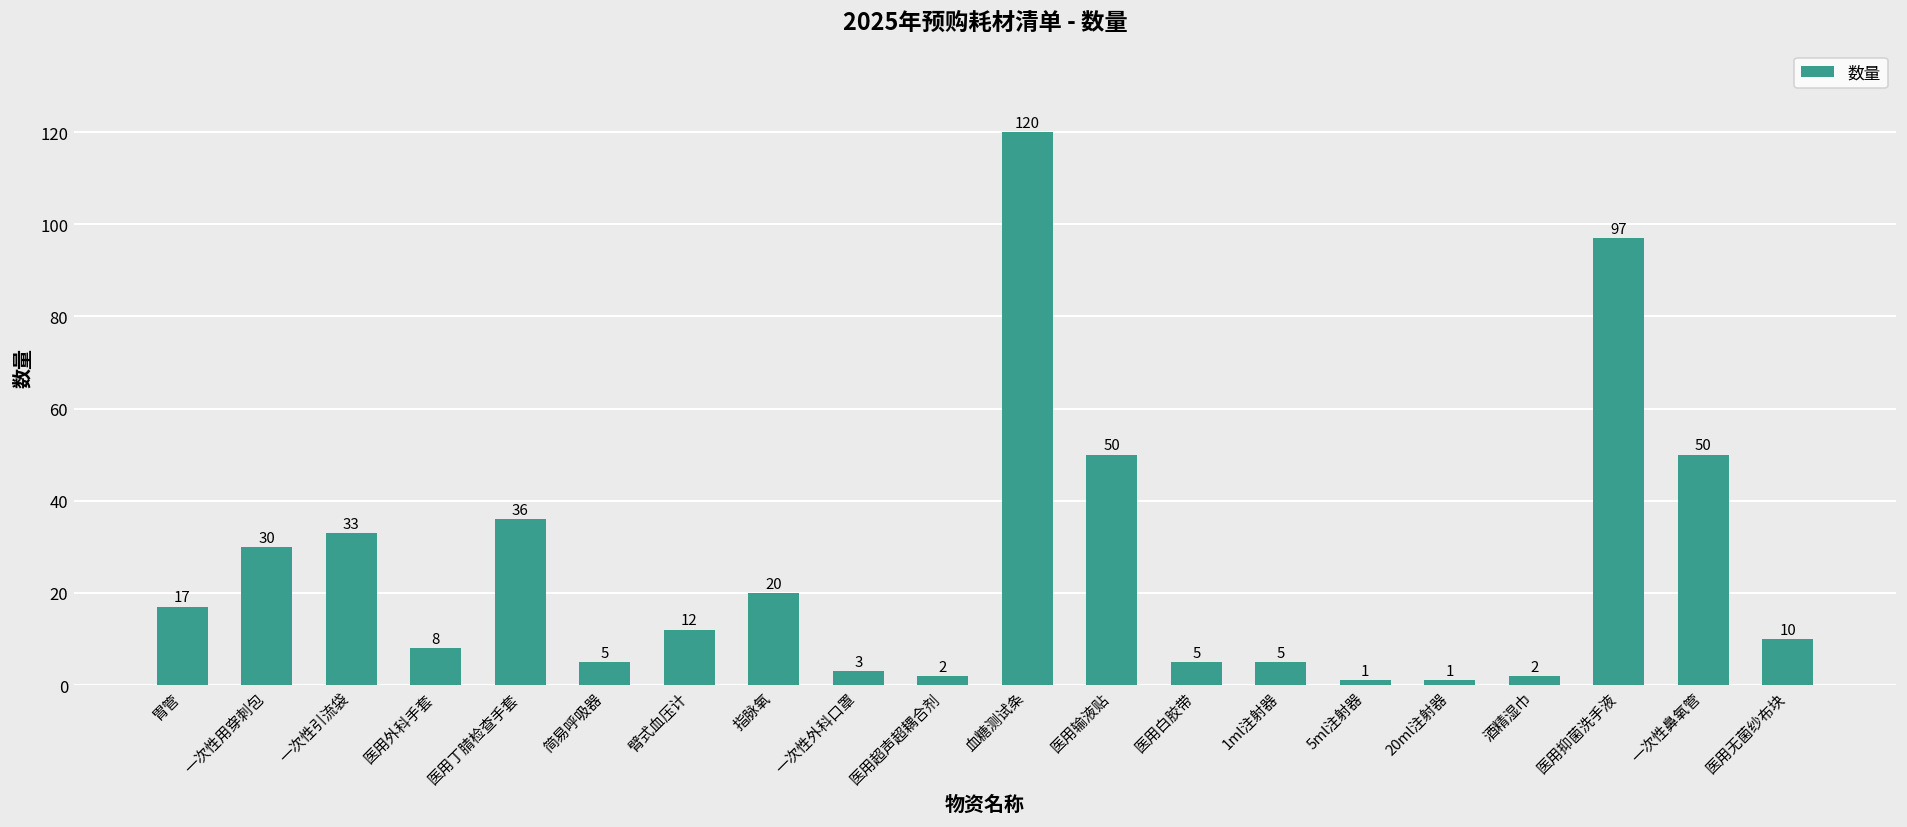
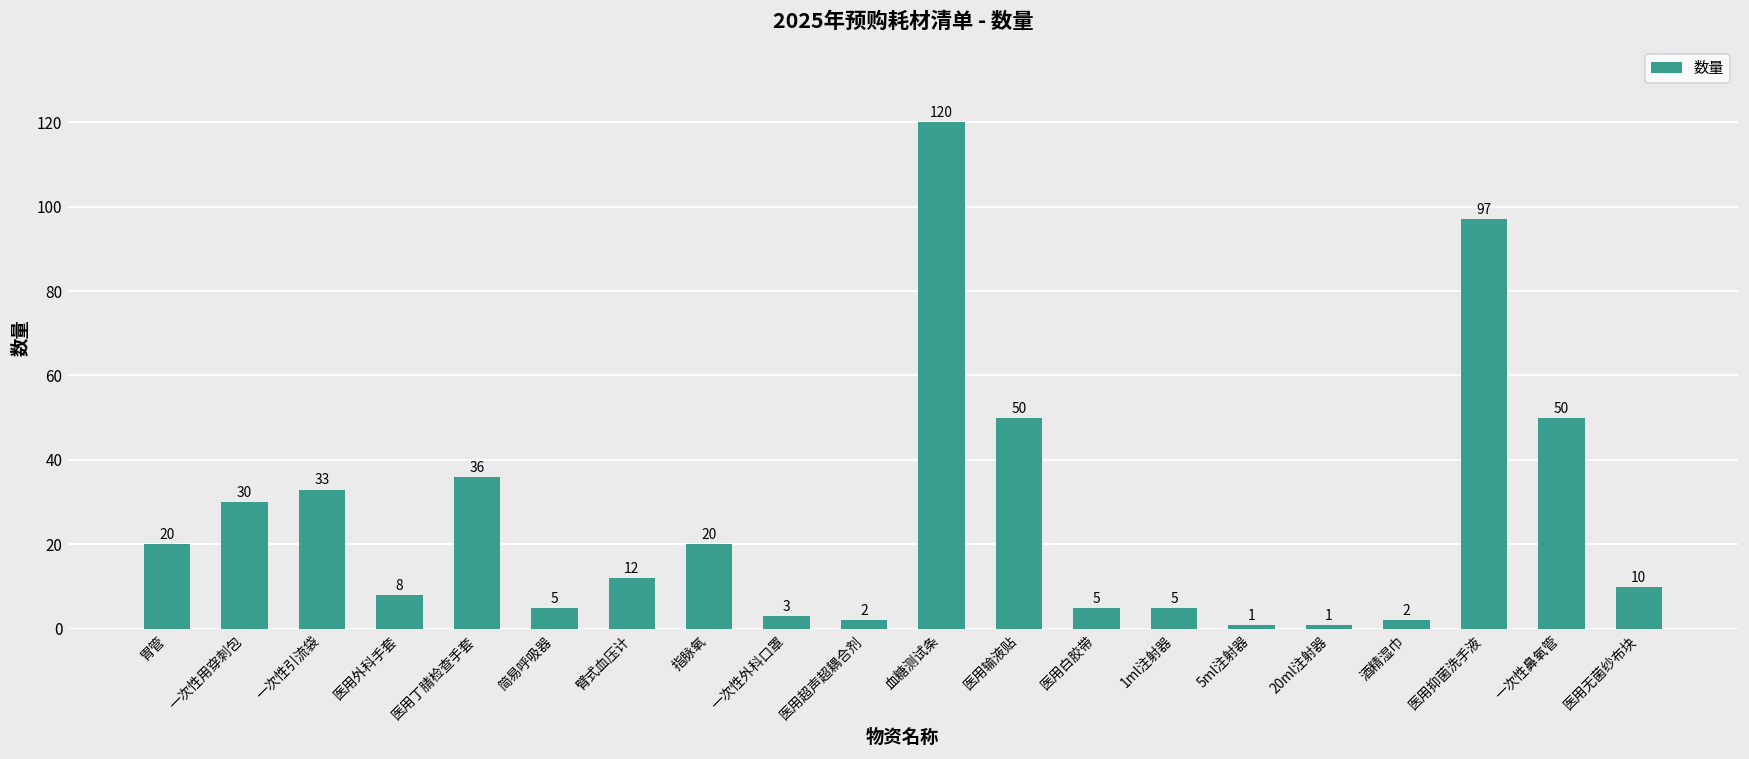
  {
-   "胃管": 17,
+   "胃管": 20,
    "一次性用穿刺包": 30,
    "一次性引流袋": 33,
    "医用外科手套": 8,
    "医用丁腈检查手套": 36,
    "简易呼吸器": 5,
    "臂式血压计": 12,
    "指脉氧": 20,
    "一次性外科口罩": 3,
    "医用超声超耦合剂": 2,
    "血糖测试条": 120,
    "医用输液贴": 50,
    "医用白胶带": 5,
    "1ml注射器": 5,
    "5ml注射器": 1,
    "20ml注射器": 1,
    "酒精湿巾": 2,
    "医用抑菌洗手液": 97,
    "一次性鼻氧管": 50,
    "医用无菌纱布块": 10
  }
